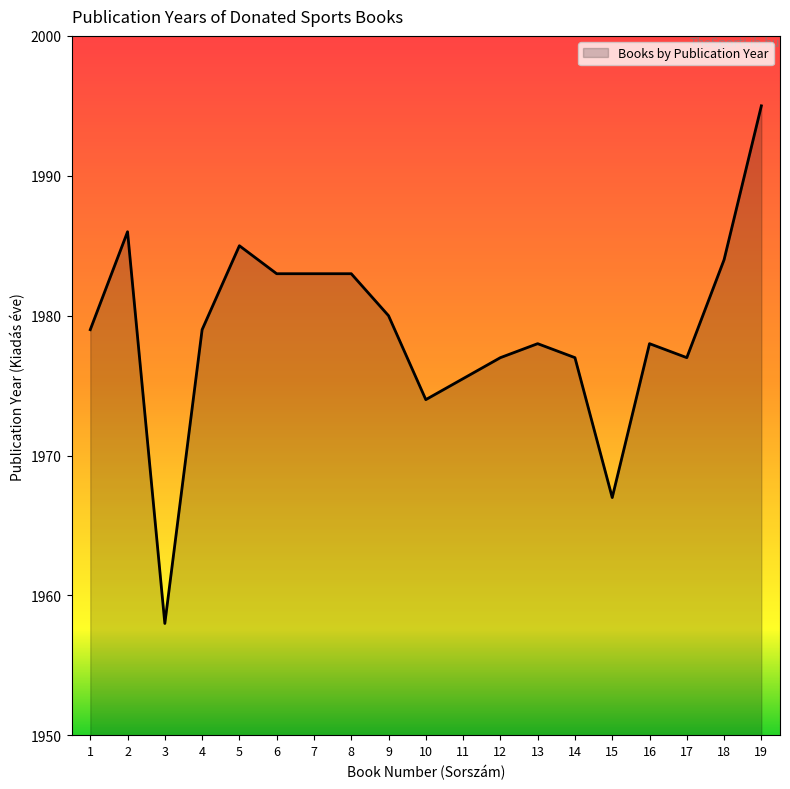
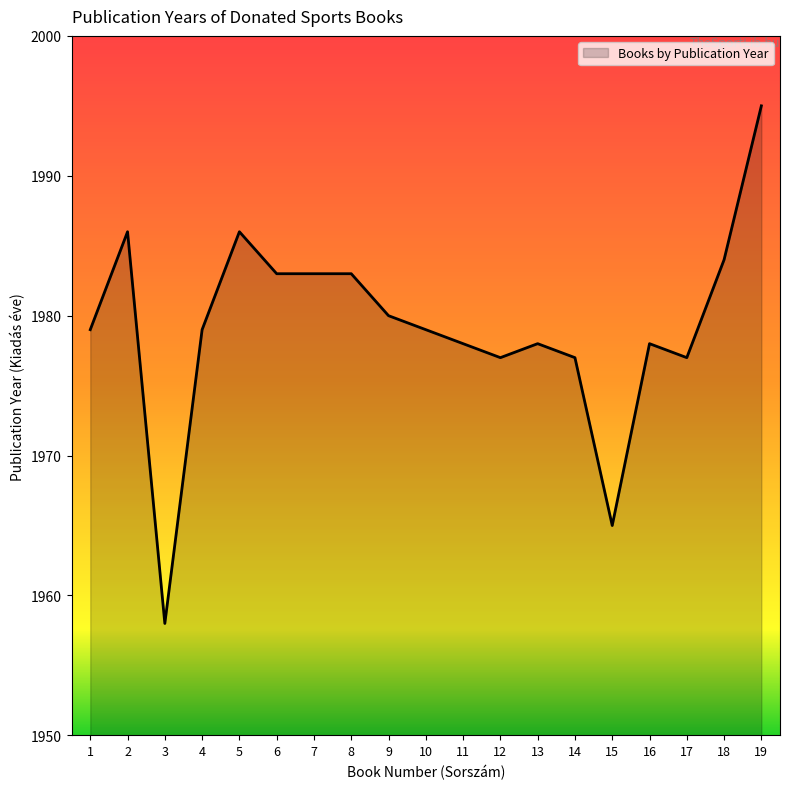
  {
    "1": 1979,
    "2": 1986,
    "3": 1958,
    "4": 1979,
-   "5": 1985,
+   "5": 1986,
    "6": 1983,
    "7": 1983,
    "8": 1983,
    "9": 1980,
-   "10": 1974,
+   "10": 1979,
    "12": 1977,
    "13": 1978,
    "14": 1977,
-   "15": 1967,
+   "15": 1965,
    "16": 1978,
    "17": 1977,
    "18": 1984,
    "19": 1995
  }
